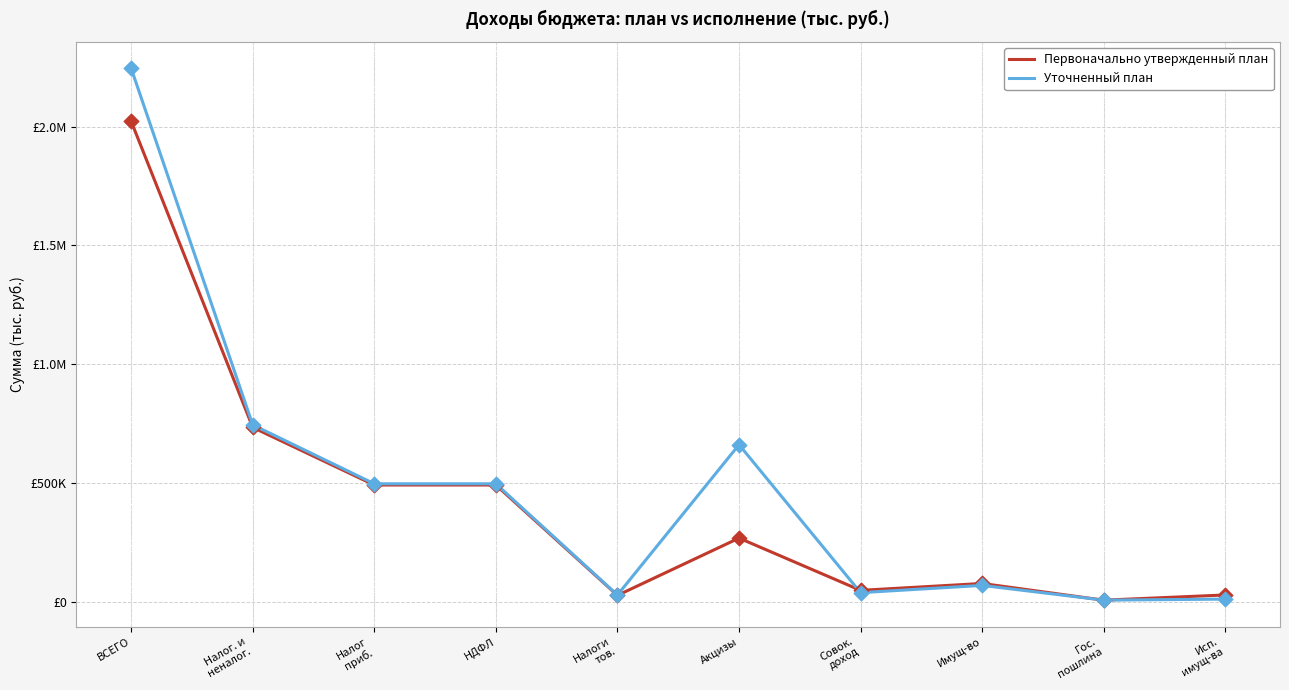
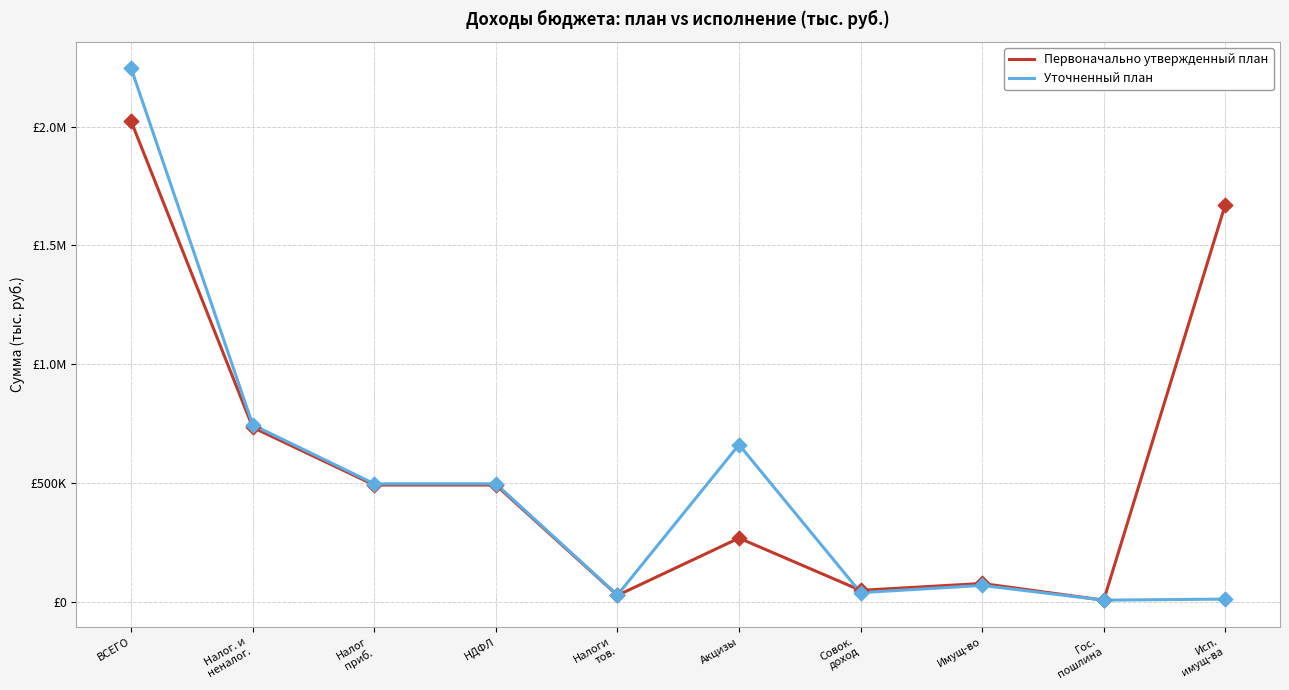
  {
    "Первоначально утвержденный план": {
      "ВСЕГО": "£2020000",
      "Акцизы": "£270000",
-     "Исп. имущ-ва": "£30000"
+     "Исп. имущ-ва": "£1670000"
    },
    "Уточненный план": {
      "ВСЕГО": "£2240000",
      "Акцизы": "£660000",
      "Исп. имущ-ва": "£10000"
    }
  }
